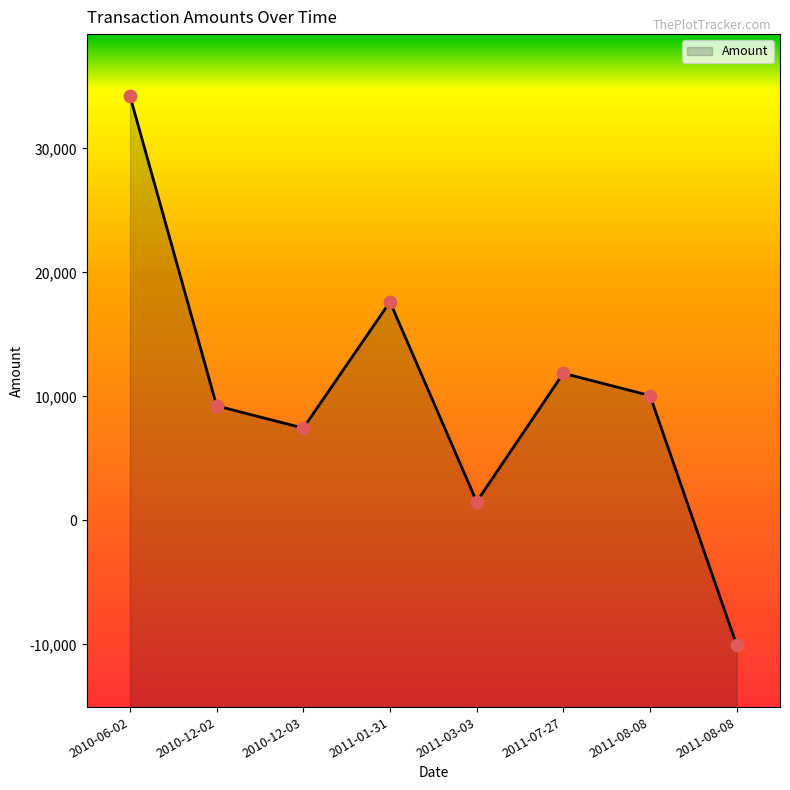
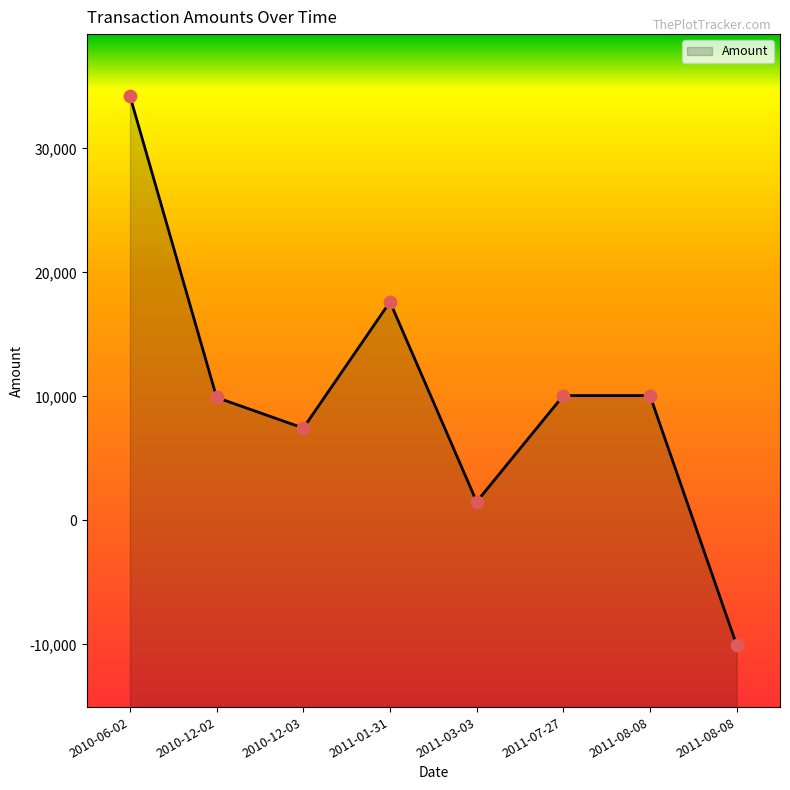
  {
    "2010-06-02": "34,200",
-   "2010-12-02": "9,200",
+   "2010-12-02": "9,900",
    "2010-12-03": "7,400",
    "2011-01-31": "17,600",
    "2011-03-03": "1,500",
-   "2011-07-27": "11,900"
+   "2011-07-27": "10,100"
  }
